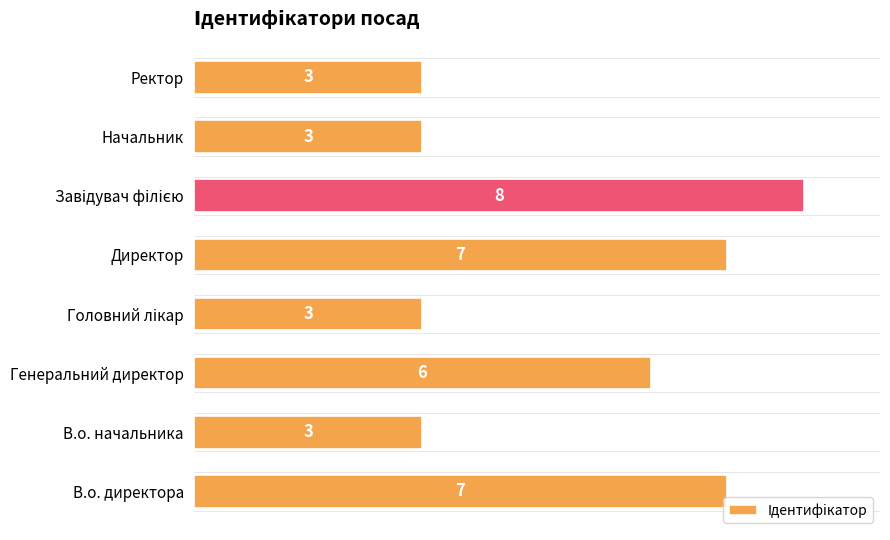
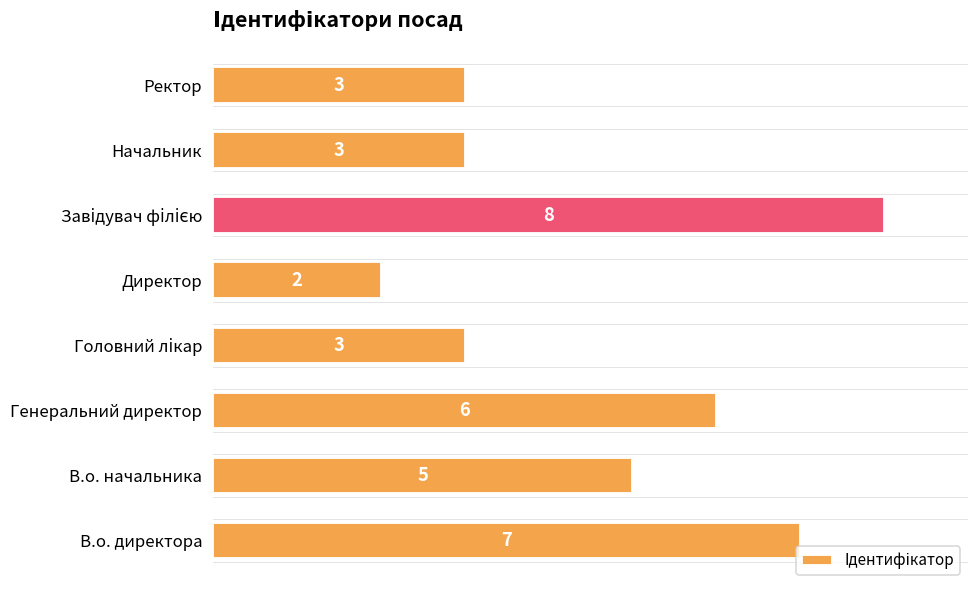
  {
    "Ректор": 3,
    "Начальник": 3,
    "Завідувач філією": 8,
-   "Директор": 7,
+   "Директор": 2,
    "Головний лікар": 3,
    "Генеральний директор": 6,
-   "В.о. начальника": 3,
+   "В.о. начальника": 5,
    "В.о. директора": 7
  }
